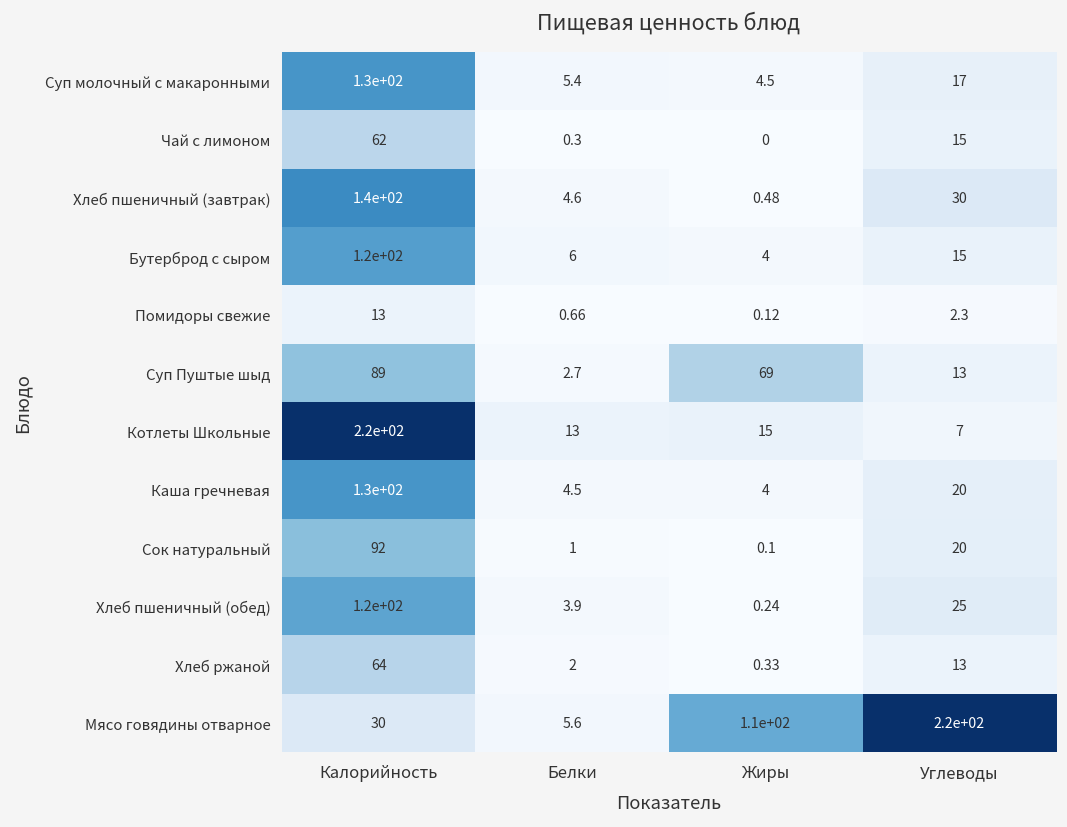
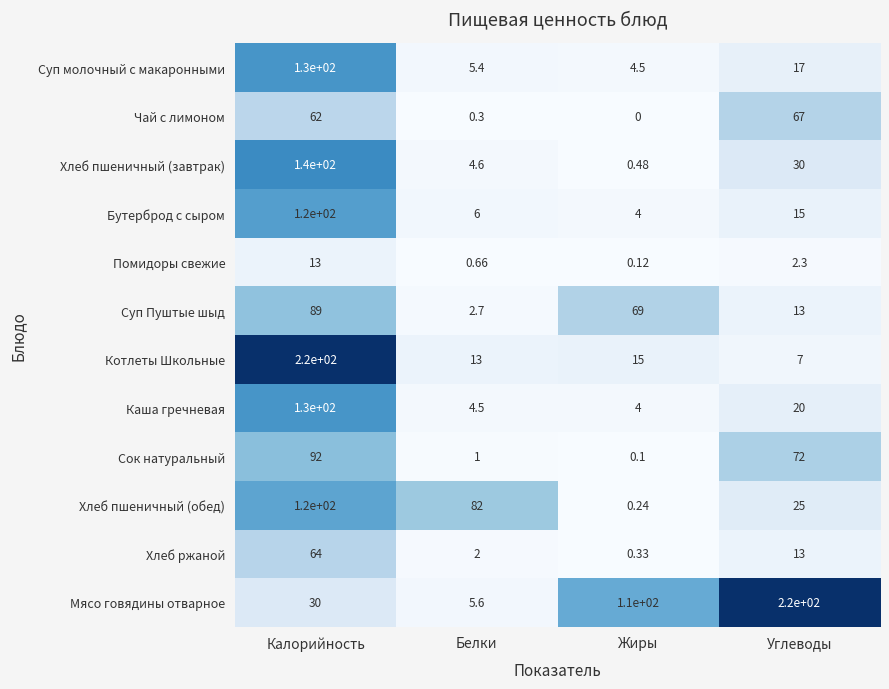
  {
    "Суп молочный с макаронными": {
      "Калорийность": "1.3e+02",
      "Белки": "5.4",
      "Жиры": "4.5",
      "Углеводы": "17"
    },
    "Чай с лимоном": {
      "Калорийность": "62",
      "Белки": "0.3",
      "Жиры": "0",
-     "Углеводы": "15"
+     "Углеводы": "67"
    },
    "Хлеб пшеничный (завтрак)": {
      "Калорийность": "1.4e+02",
      "Белки": "4.6",
      "Жиры": "0.48",
      "Углеводы": "30"
    },
    "Бутерброд с сыром": {
      "Калорийность": "1.2e+02",
      "Белки": "6",
      "Жиры": "4",
      "Углеводы": "15"
    },
    "Помидоры свежие": {
      "Калорийность": "13",
      "Белки": "0.66",
      "Жиры": "0.12",
      "Углеводы": "2.3"
    },
    "Суп Пуштые шыд": {
      "Калорийность": "89",
      "Белки": "2.7",
      "Жиры": "69",
      "Углеводы": "13"
    },
    "Котлеты Школьные": {
      "Калорийность": "2.2e+02",
      "Белки": "13",
      "Жиры": "15",
      "Углеводы": "7"
    },
    "Каша гречневая": {
      "Калорийность": "1.3e+02",
      "Белки": "4.5",
      "Жиры": "4",
      "Углеводы": "20"
    },
    "Сок натуральный": {
      "Калорийность": "92",
      "Белки": "1",
      "Жиры": "0.1",
-     "Углеводы": "20"
+     "Углеводы": "72"
    },
    "Хлеб пшеничный (обед)": {
      "Калорийность": "1.2e+02",
-     "Белки": "3.9",
+     "Белки": "82",
      "Жиры": "0.24",
      "Углеводы": "25"
    },
    "Хлеб ржаной": {
      "Калорийность": "64",
      "Белки": "2",
      "Жиры": "0.33",
      "Углеводы": "13"
    },
    "Мясо говядины отварное": {
      "Калорийность": "30",
      "Белки": "5.6",
      "Жиры": "1.1e+02",
      "Углеводы": "2.2e+02"
    }
  }
